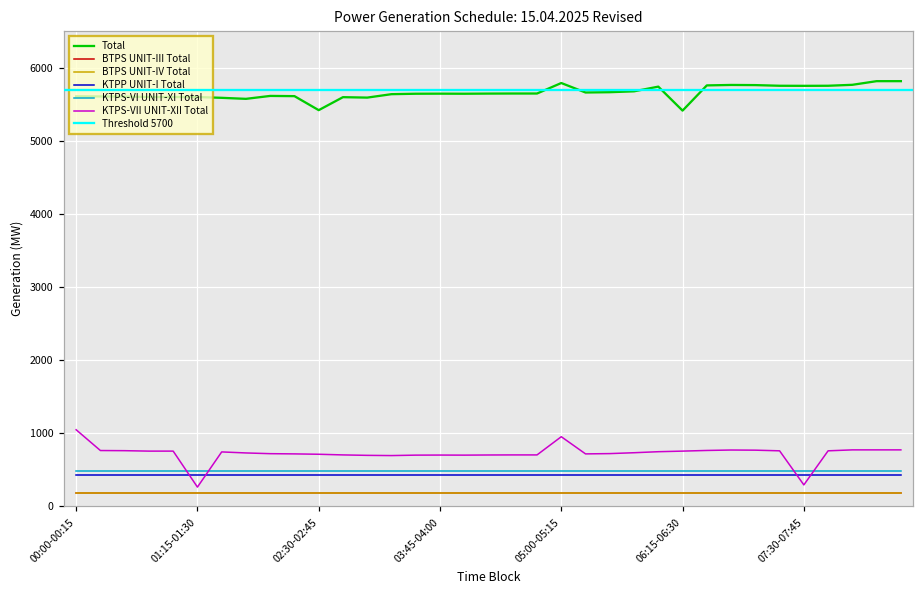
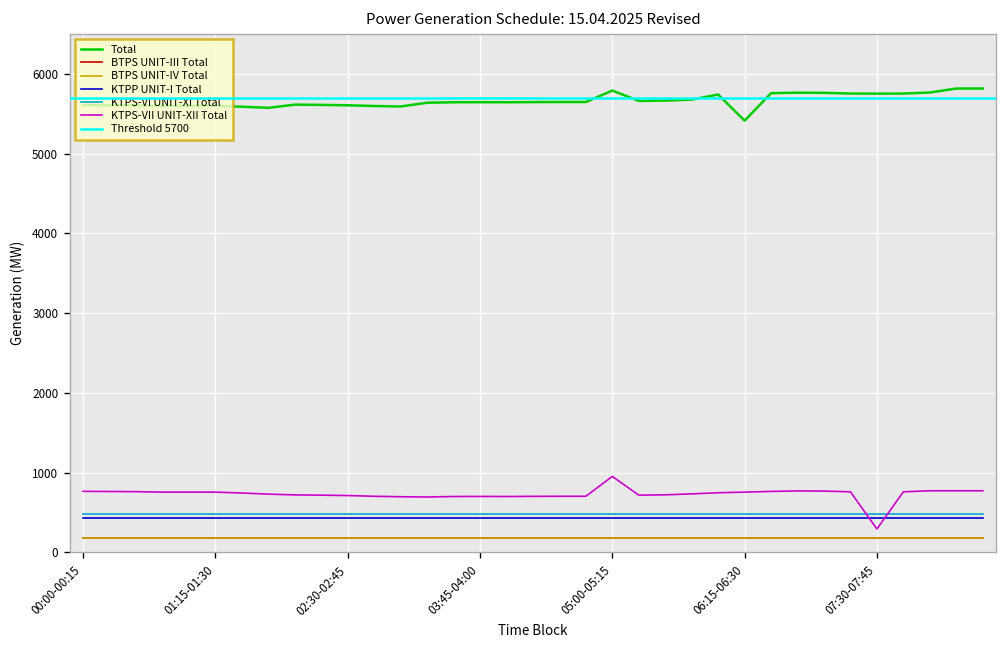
  {
    "Total": {
-     "02:30-02:45": 5400,
+     "02:30-02:45": 5600,
      "03:45-04:00": 5600,
      "05:00-05:15": 5800,
      "06:15-06:30": 5400,
      "07:30-07:45": 5800
    },
    "BTPS UNIT-IV Total": {
      "00:00-00:15": 200,
      "01:15-01:30": 200,
      "02:30-02:45": 200,
      "03:45-04:00": 200,
      "05:00-05:15": 200,
      "06:15-06:30": 200,
      "07:30-07:45": 200
    },
    "KTPP UNIT-I Total": {
      "00:00-00:15": 400,
      "01:15-01:30": 400,
      "02:30-02:45": 400,
      "03:45-04:00": 400,
      "05:00-05:15": 400,
      "06:15-06:30": 400,
      "07:30-07:45": 400
    },
    "KTPS-VI UNIT-XI Total": {
      "00:00-00:15": 500,
      "01:15-01:30": 500,
      "02:30-02:45": 500,
      "03:45-04:00": 500,
      "05:00-05:15": 500,
      "06:15-06:30": 500,
      "07:30-07:45": 500
    },
    "KTPS-VII UNIT-XII Total": {
-     "00:00-00:15": 1000,
-     "01:15-01:30": 300,
+     "00:00-00:15": 800,
+     "01:15-01:30": 800,
      "02:30-02:45": 700,
      "03:45-04:00": 700,
      "05:00-05:15": 1000,
      "06:15-06:30": 800,
      "07:30-07:45": 300
    }
  }
